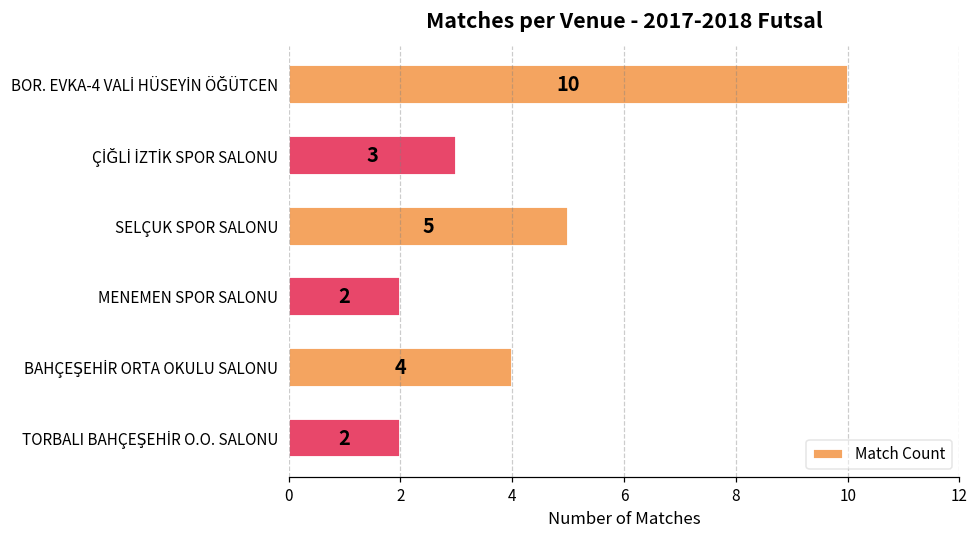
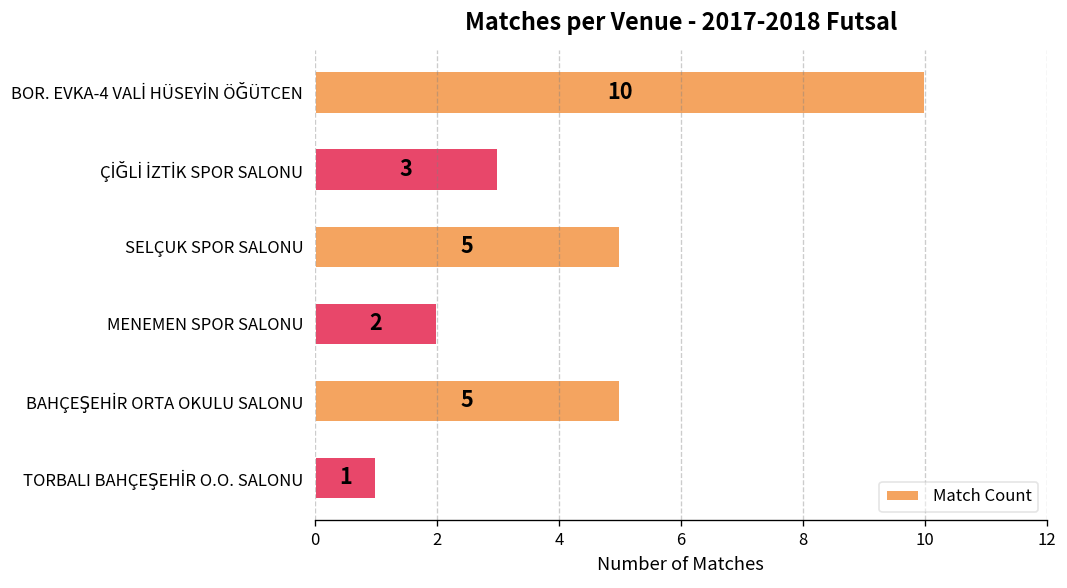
  {
    "BOR. EVKA-4 VALİ HÜSEYİN ÖĞÜTCEN": 10,
    "ÇİĞLİ İZTİK SPOR SALONU": 3,
    "SELÇUK SPOR SALONU": 5,
    "MENEMEN SPOR SALONU": 2,
-   "BAHÇEŞEHİR ORTA OKULU SALONU": 4,
-   "TORBALI BAHÇEŞEHİR O.O. SALONU": 2
+   "BAHÇEŞEHİR ORTA OKULU SALONU": 5,
+   "TORBALI BAHÇEŞEHİR O.O. SALONU": 1
  }
